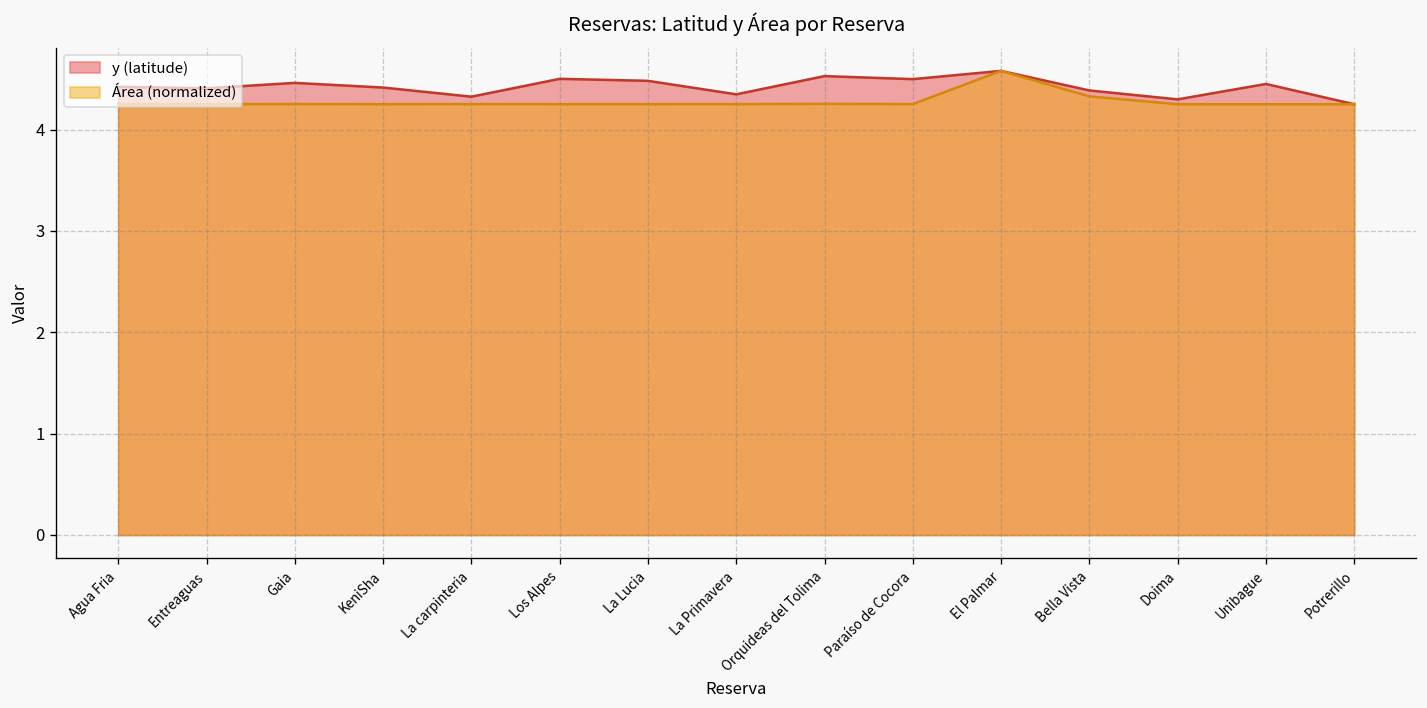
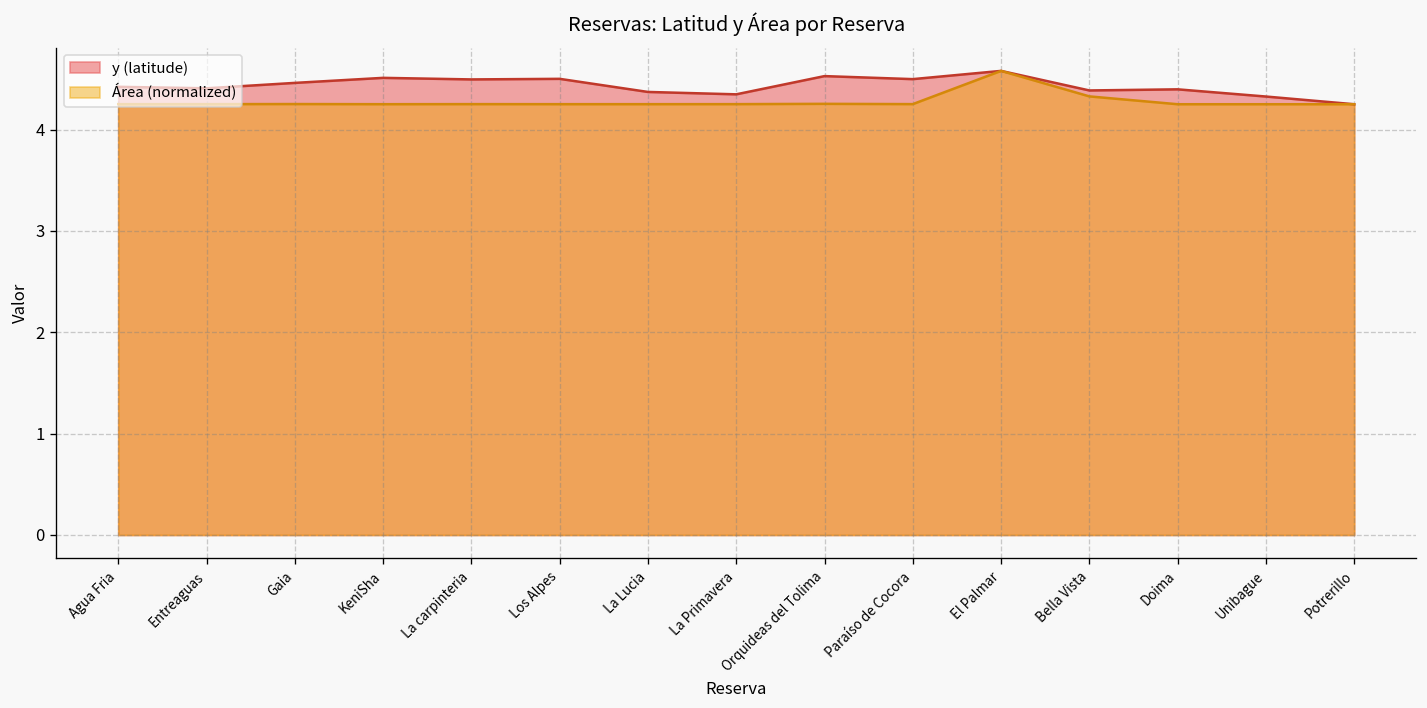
  {
    "y (latitude)": {
      "Gaia": 4.5,
-     "KeniSha": 4.4,
-     "La carpinteria": 4.3,
+     "KeniSha": 4.5,
+     "La carpinteria": 4.5,
      "Los Alpes": 4.5,
-     "La Lucia": 4.5,
+     "La Lucia": 4.4,
      "La Primavera": 4.3,
      "Orquideas del Tolima": 4.5,
      "Paraíso de Cocora": 4.5,
      "Bella Vista": 4.4,
-     "Doima": 4.3,
-     "Unibague": 4.5
+     "Doima": 4.4,
+     "Unibague": 4.3
    },
    "Área (normalized)": {
      "Gaia": 4.3,
      "KeniSha": 4.3,
      "La carpinteria": 4.3,
      "Los Alpes": 4.3,
      "La Lucia": 4.3,
      "La Primavera": 4.3,
      "Orquideas del Tolima": 4.3,
      "Paraíso de Cocora": 4.3,
      "Bella Vista": 4.3,
      "Doima": 4.3,
      "Unibague": 4.3
    }
  }
